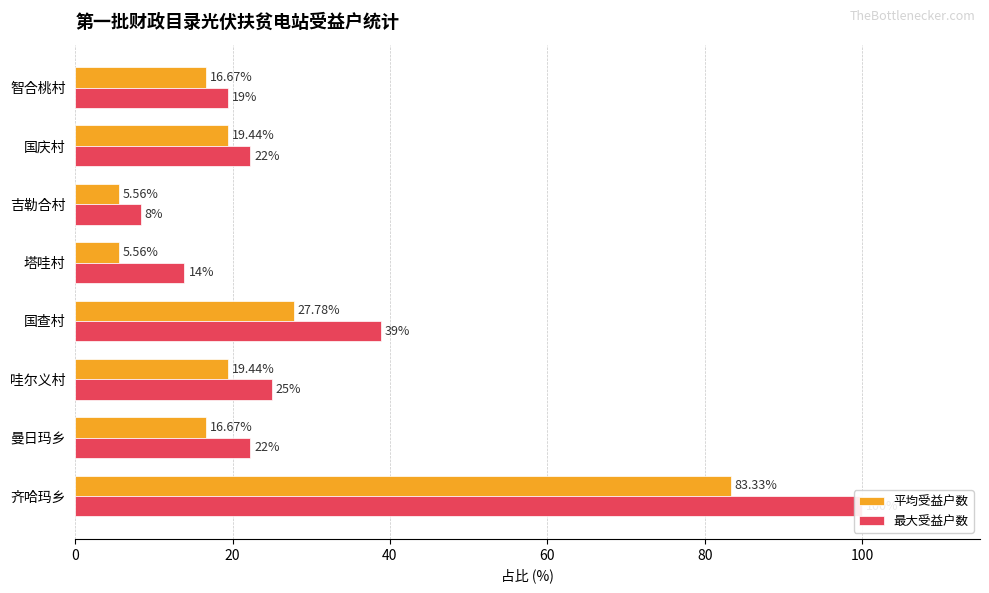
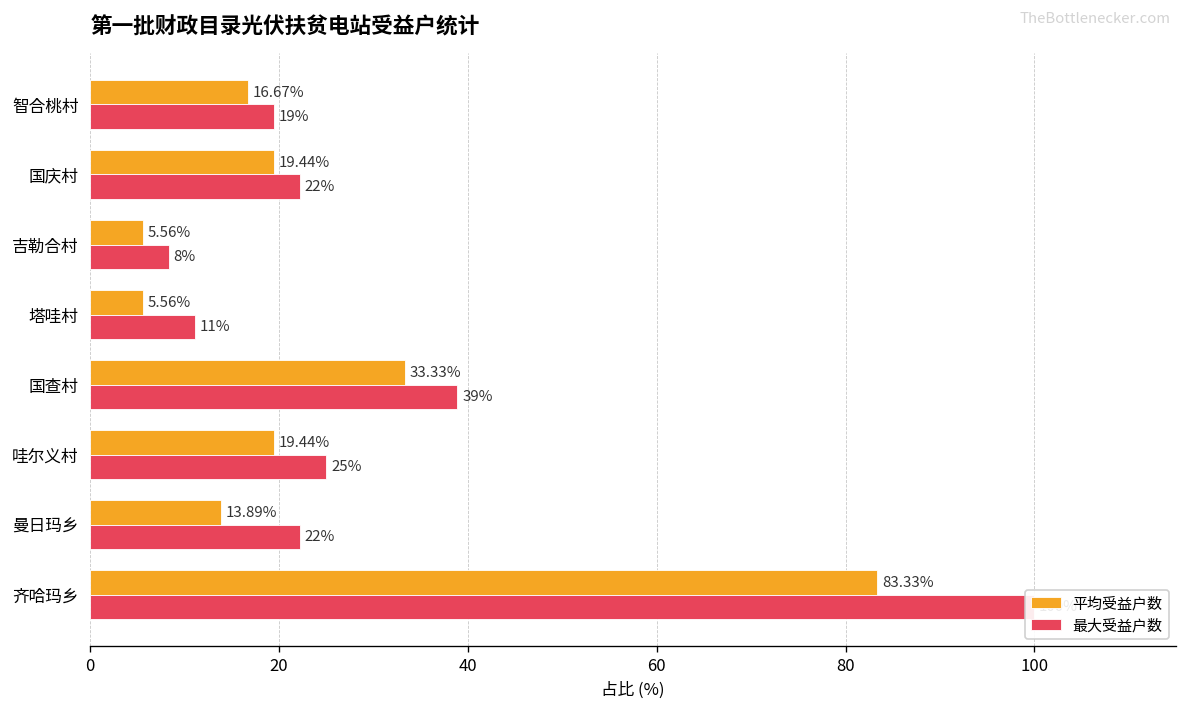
  {
    "平均受益户数": {
      "智合桃村": "16.67%",
      "国庆村": "19.44%",
      "吉勒合村": "5.56%",
      "塔哇村": "5.56%",
-     "国查村": "27.78%",
+     "国查村": "33.33%",
      "哇尔义村": "19.44%",
-     "曼日玛乡": "16.67%",
+     "曼日玛乡": "13.89%",
      "齐哈玛乡": "83.33%"
    },
    "最大受益户数": {
      "智合桃村": "19%",
      "国庆村": "22%",
      "吉勒合村": "8%",
-     "塔哇村": "14%",
+     "塔哇村": "11%",
      "国查村": "39%",
      "哇尔义村": "25%",
      "曼日玛乡": "22%"
    }
  }
